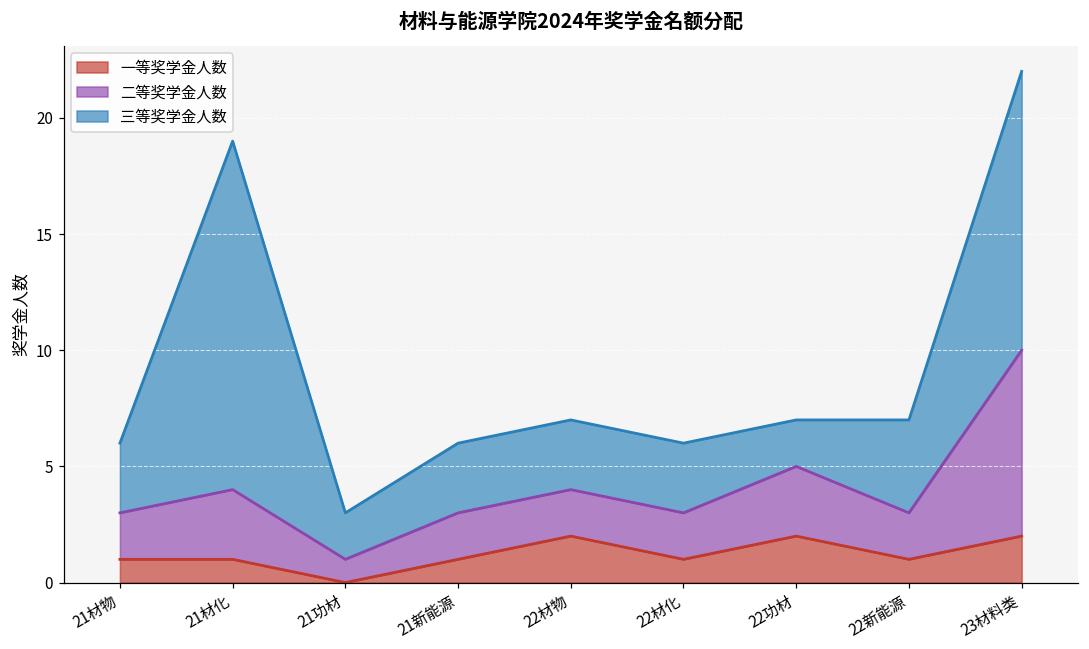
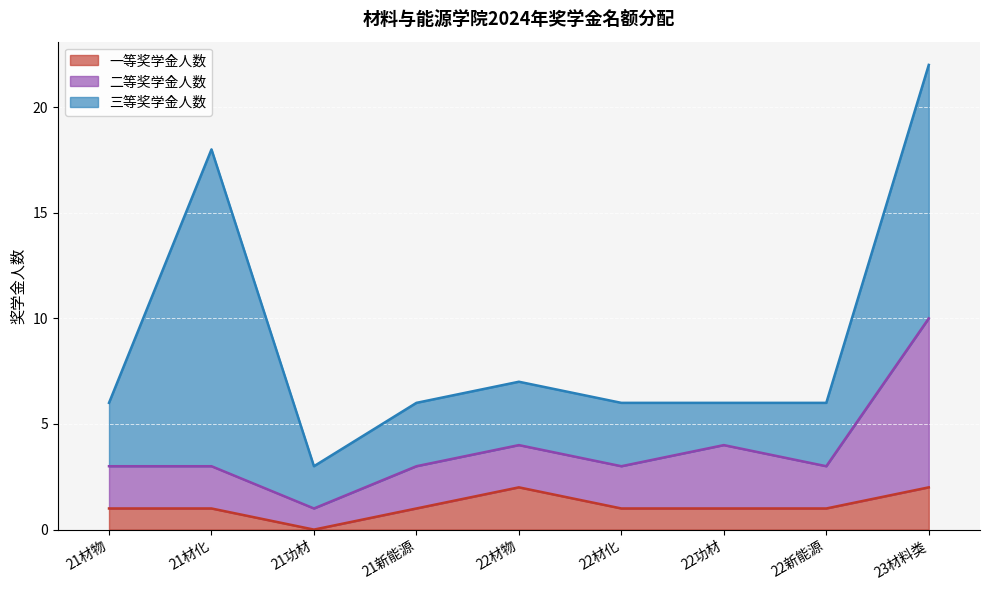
  {
    "一等奖学金人数": {
      "21材物": 1,
      "21材化": 1,
      "21功材": 0,
      "21新能源": 1,
      "22材物": 2,
      "22材化": 1,
-     "22功材": 2,
+     "22功材": 1,
      "22新能源": 1,
      "23材料类": 2
    },
    "二等奖学金人数": {
      "21材物": 2,
-     "21材化": 3,
+     "21材化": 2,
      "21功材": 1,
      "21新能源": 2,
      "22材物": 2,
      "22材化": 2,
      "22功材": 3,
      "22新能源": 2,
      "23材料类": 8
    },
    "三等奖学金人数": {
      "21材物": 3,
      "21材化": 15,
      "21功材": 2,
      "21新能源": 3,
      "22材物": 3,
      "22材化": 3,
      "22功材": 2,
-     "22新能源": 4,
+     "22新能源": 3,
      "23材料类": 12
    }
  }
